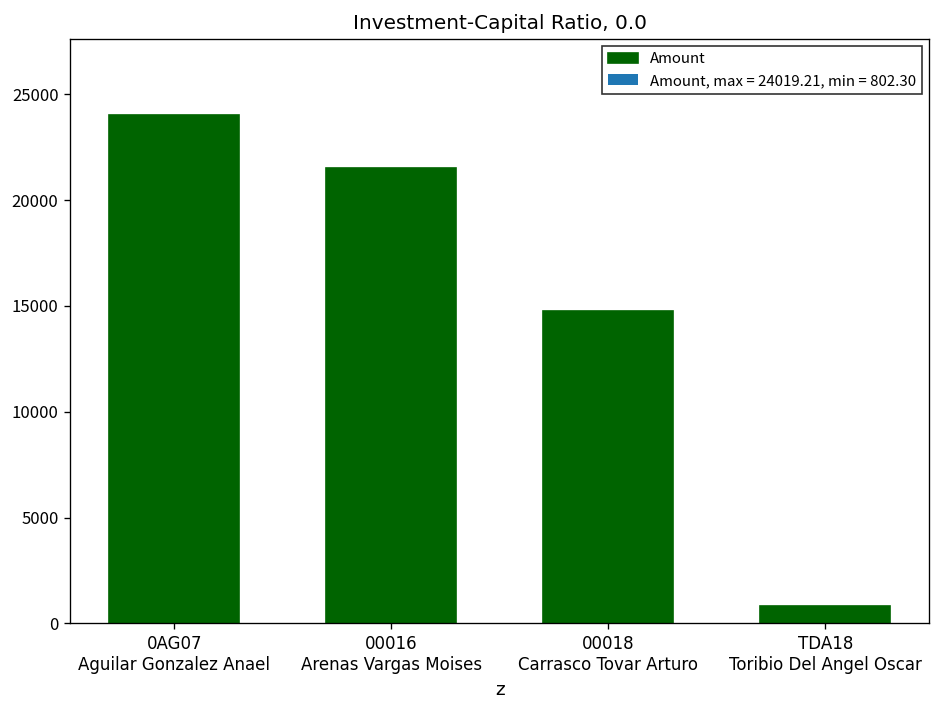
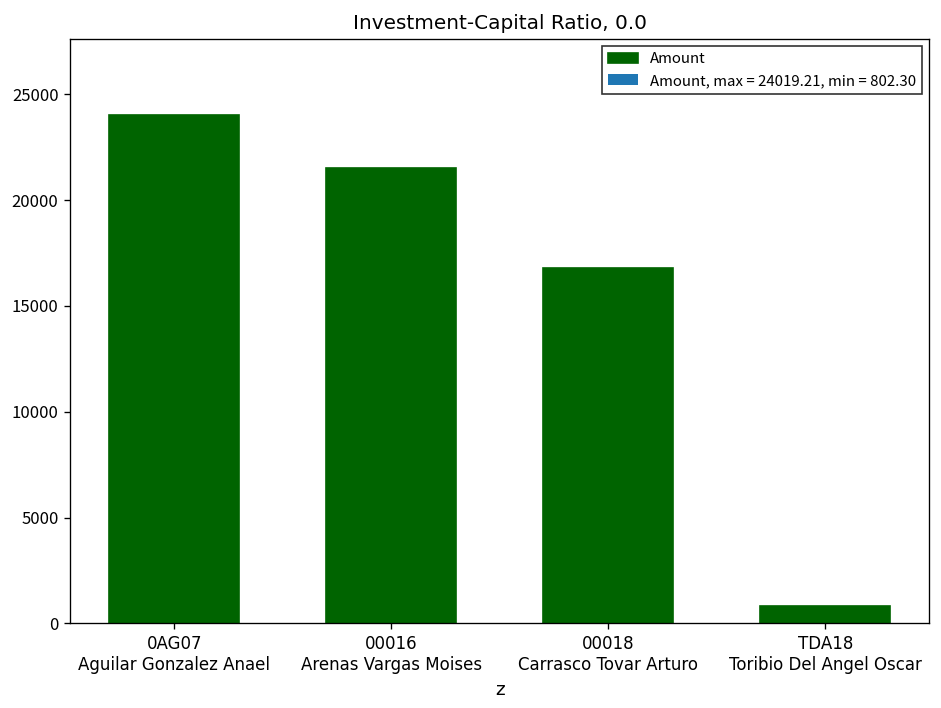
  {
    "0AG07 Aguilar Gonzalez Anael": 24000,
    "00016 Arenas Vargas Moises": 21500,
-   "00018 Carrasco Tovar Arturo": 14800,
+   "00018 Carrasco Tovar Arturo": 16800,
    "TDA18 Toribio Del Angel Oscar": 800
  }
